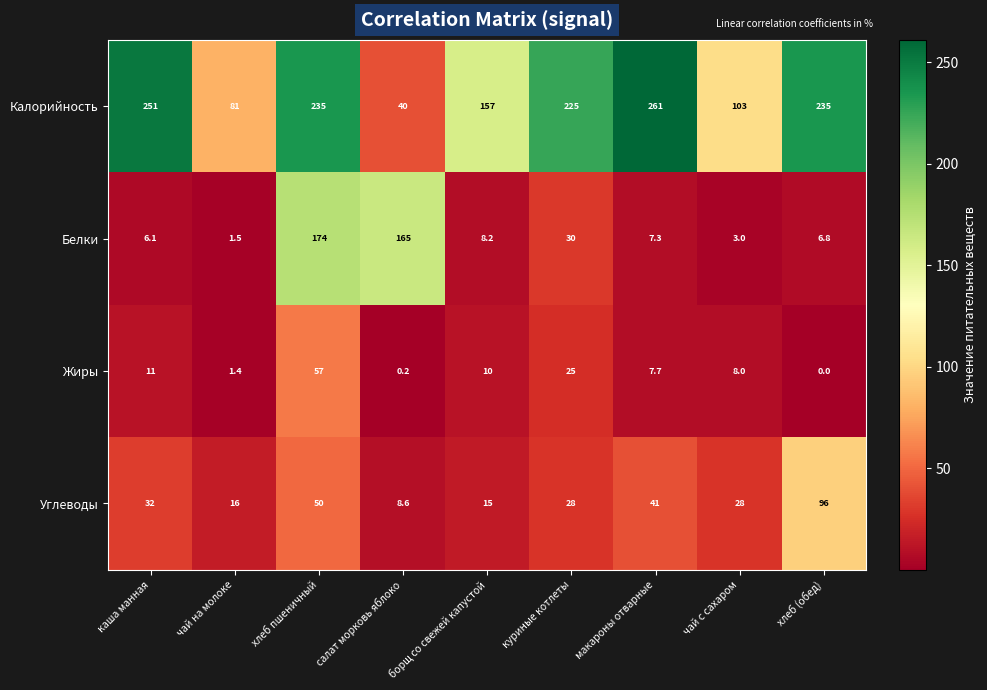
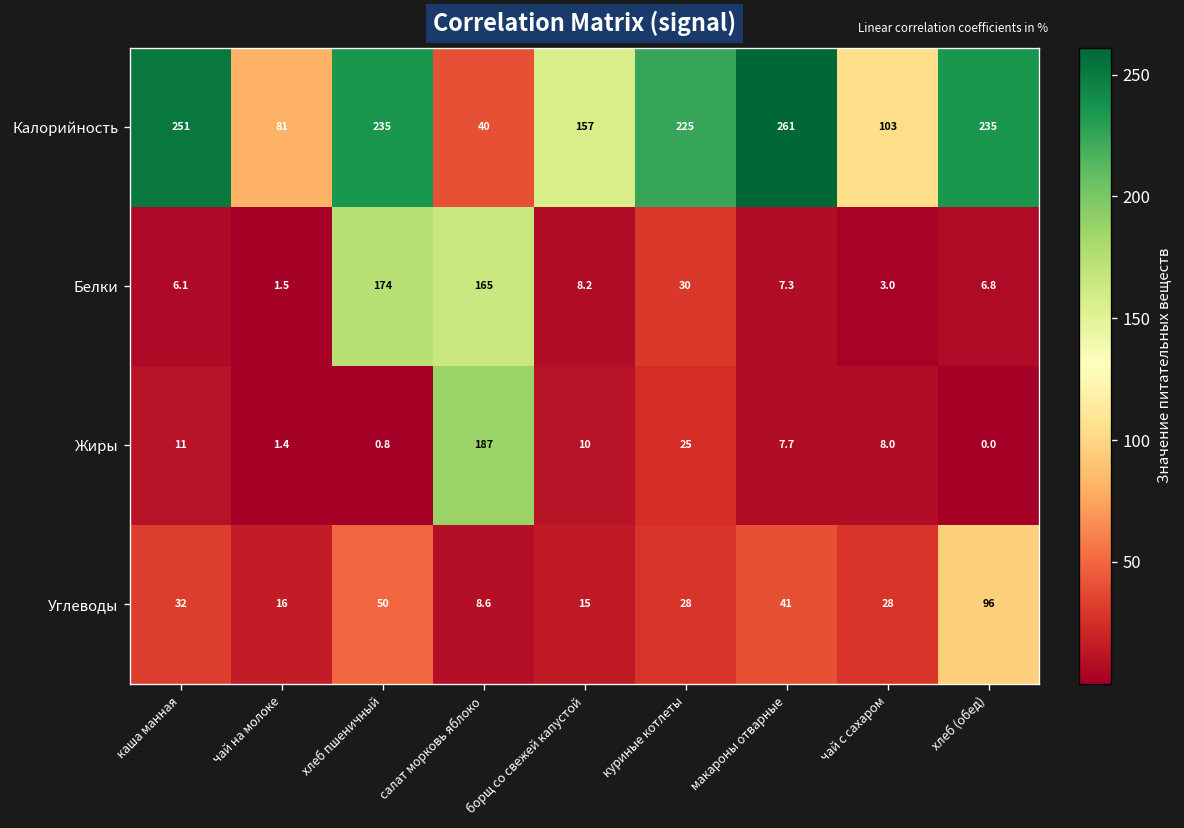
  {
    "Калорийность": {
      "каша манная": 251,
      "чай на молоке": 81,
      "хлеб пшеничный": 235,
      "салат морковь яблоко": 40,
      "борщ со свежей капустой": 157,
      "куриные котлеты": 225,
      "макароны отварные": 261,
      "чай с сахаром": 103,
      "хлеб (обед)": 235
    },
    "Белки": {
      "каша манная": 6.1,
      "чай на молоке": 1.5,
      "хлеб пшеничный": 174,
      "салат морковь яблоко": 165,
      "борщ со свежей капустой": 8.2,
      "куриные котлеты": 30,
      "макароны отварные": 7.3,
      "чай с сахаром": 3.0,
      "хлеб (обед)": 6.8
    },
    "Жиры": {
      "каша манная": 11,
      "чай на молоке": 1.4,
-     "хлеб пшеничный": 57,
-     "салат морковь яблоко": 0.2,
+     "хлеб пшеничный": 0.8,
+     "салат морковь яблоко": 187,
      "борщ со свежей капустой": 10,
      "куриные котлеты": 25,
      "макароны отварные": 7.7,
      "чай с сахаром": 8.0,
      "хлеб (обед)": 0.0
    },
    "Углеводы": {
      "каша манная": 32,
      "чай на молоке": 16,
      "хлеб пшеничный": 50,
      "салат морковь яблоко": 8.6,
      "борщ со свежей капустой": 15,
      "куриные котлеты": 28,
      "макароны отварные": 41,
      "чай с сахаром": 28,
      "хлеб (обед)": 96
    }
  }
